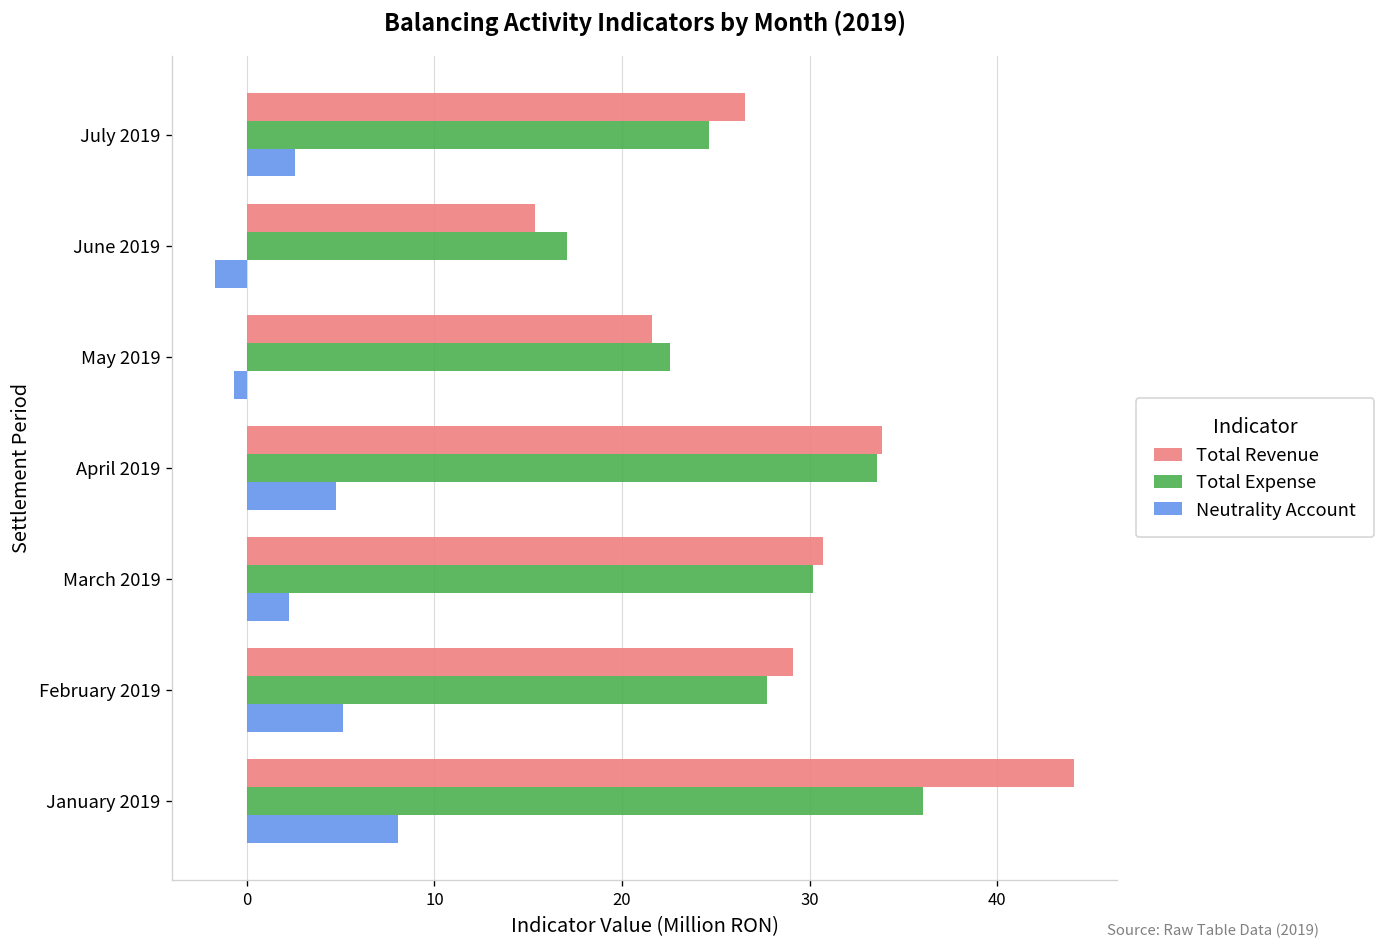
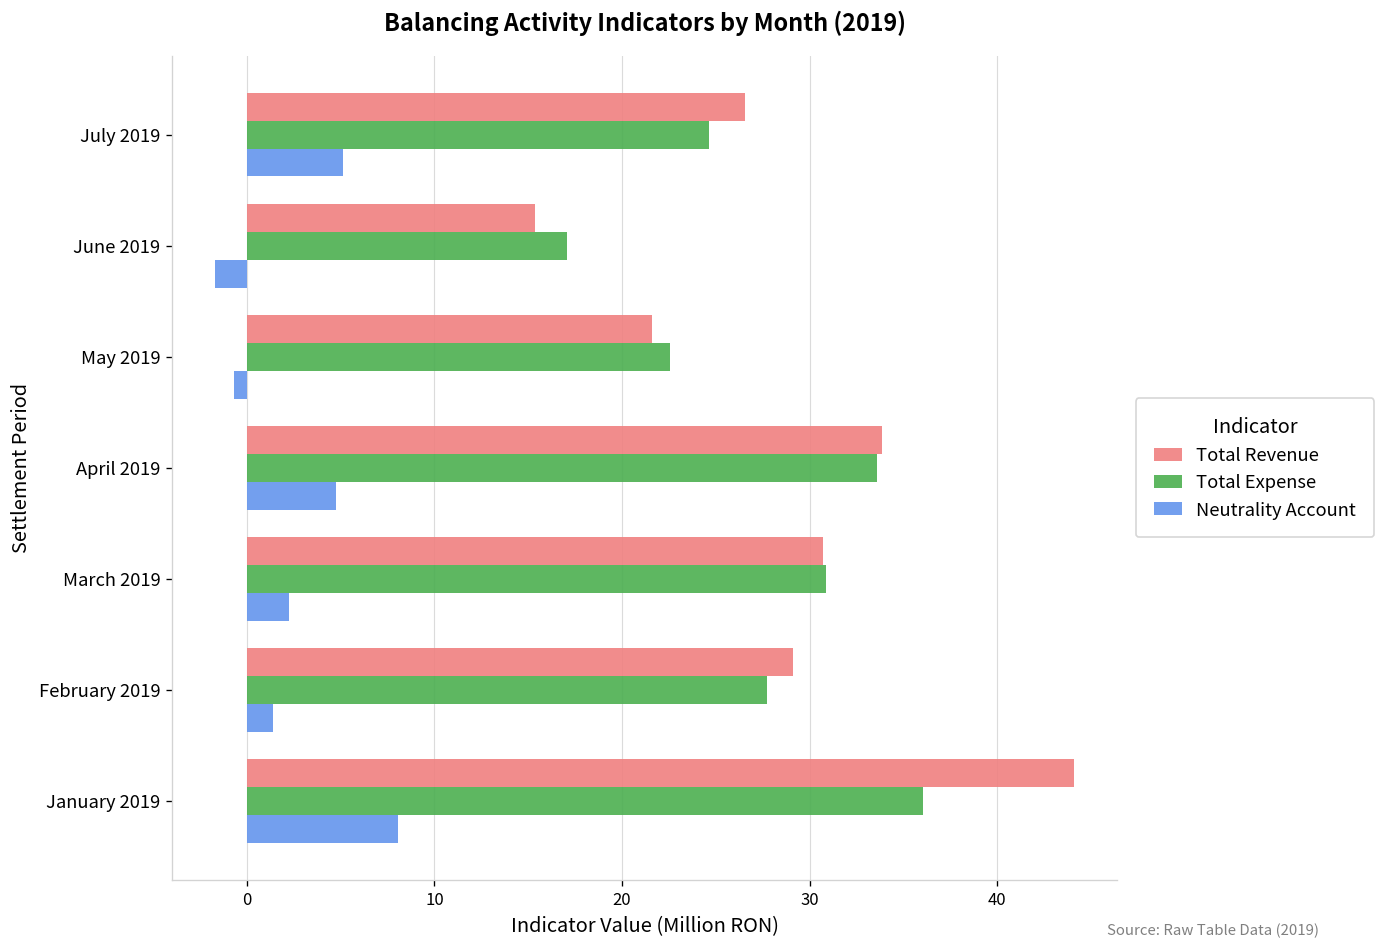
  {
    "Total Revenue": {
      "July 2019": 26.6,
      "June 2019": 15.3,
      "May 2019": 21.6,
      "April 2019": 33.8,
      "March 2019": 30.7,
      "February 2019": 29.1,
      "January 2019": 44.1
    },
    "Total Expense": {
      "July 2019": 24.7,
      "June 2019": 17.1,
      "May 2019": 22.6,
      "April 2019": 33.6,
-     "March 2019": 30.2,
+     "March 2019": 30.9,
      "February 2019": 27.7,
      "January 2019": 36.1
    },
    "Neutrality Account": {
-     "July 2019": 2.6,
+     "July 2019": 5.1,
      "June 2019": -1.7,
      "May 2019": -0.7,
      "April 2019": 4.8,
      "March 2019": 2.3,
-     "February 2019": 5.1,
+     "February 2019": 1.4,
      "January 2019": 8.0
    }
  }
